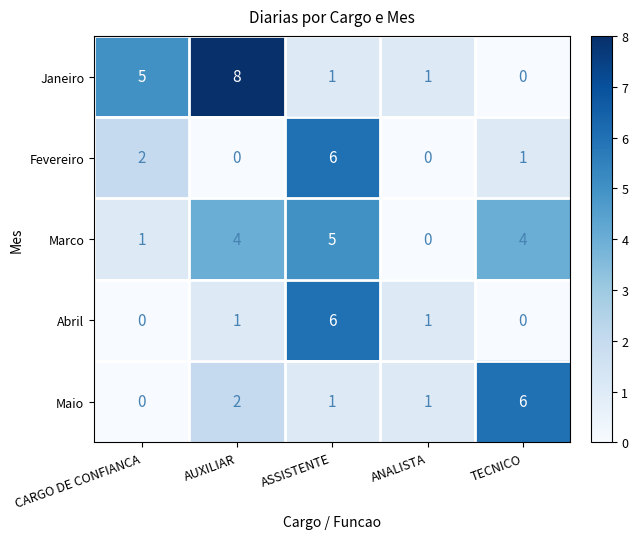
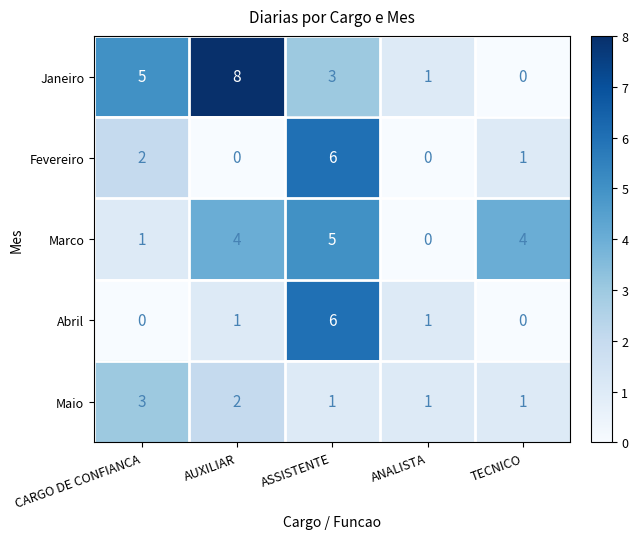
  {
    "Janeiro": {
      "CARGO DE CONFIANCA": 5,
      "AUXILIAR": 8,
-     "ASSISTENTE": 1,
+     "ASSISTENTE": 3,
      "ANALISTA": 1,
      "TECNICO": 0
    },
    "Fevereiro": {
      "CARGO DE CONFIANCA": 2,
      "AUXILIAR": 0,
      "ASSISTENTE": 6,
      "ANALISTA": 0,
      "TECNICO": 1
    },
    "Marco": {
      "CARGO DE CONFIANCA": 1,
      "ASSISTENTE": 5,
      "ANALISTA": 0
    },
    "Abril": {
      "CARGO DE CONFIANCA": 0,
      "AUXILIAR": 1,
      "ASSISTENTE": 6,
      "ANALISTA": 1,
      "TECNICO": 0
    },
    "Maio": {
-     "CARGO DE CONFIANCA": 0,
+     "CARGO DE CONFIANCA": 3,
      "AUXILIAR": 2,
      "ASSISTENTE": 1,
      "ANALISTA": 1,
-     "TECNICO": 6
+     "TECNICO": 1
    }
  }
